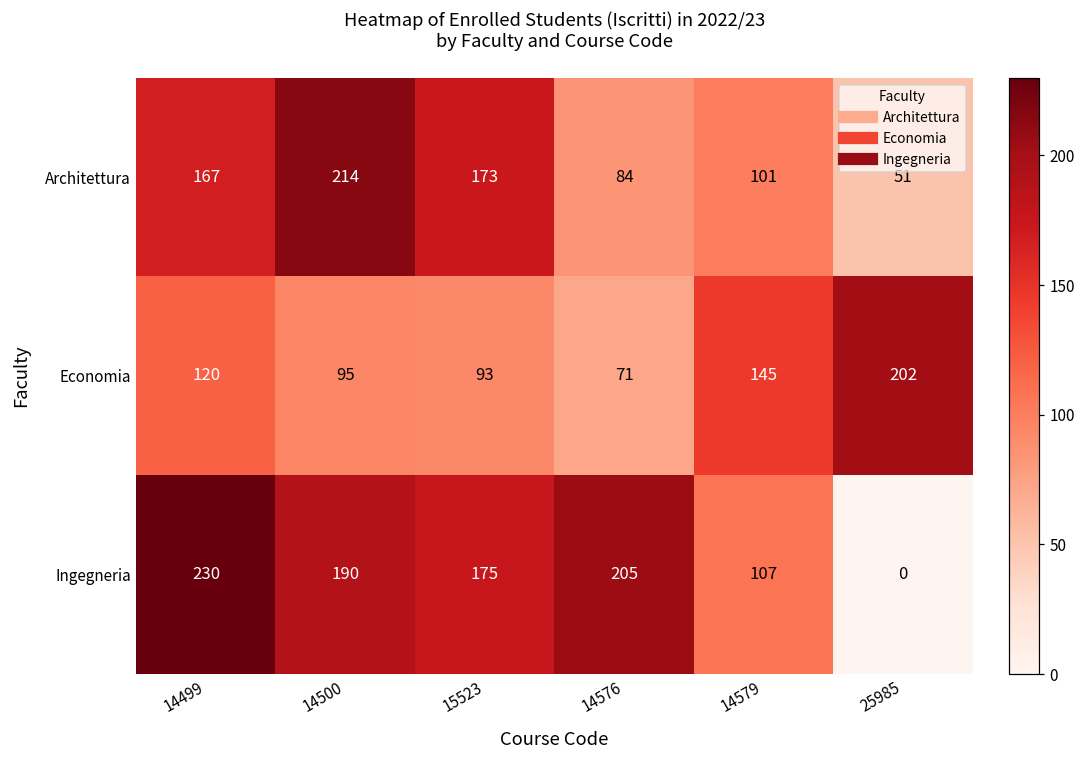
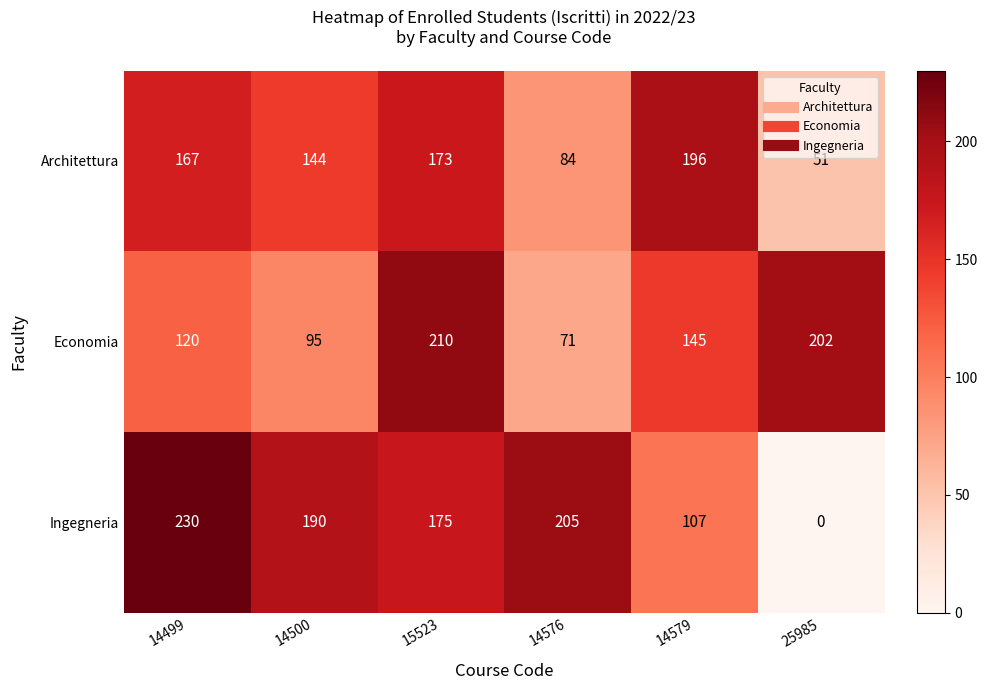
  {
    "Architettura": {
      "14499": 167,
-     "14500": 214,
+     "14500": 144,
      "15523": 173,
      "14576": 84,
-     "14579": 101
+     "14579": 196
    },
    "Economia": {
      "14499": 120,
      "14500": 95,
-     "15523": 93,
+     "15523": 210,
      "14576": 71,
      "14579": 145,
      "25985": 202
    },
    "Ingegneria": {
      "14499": 230,
      "14500": 190,
      "15523": 175,
      "14576": 205,
      "14579": 107,
      "25985": 0
    }
  }
